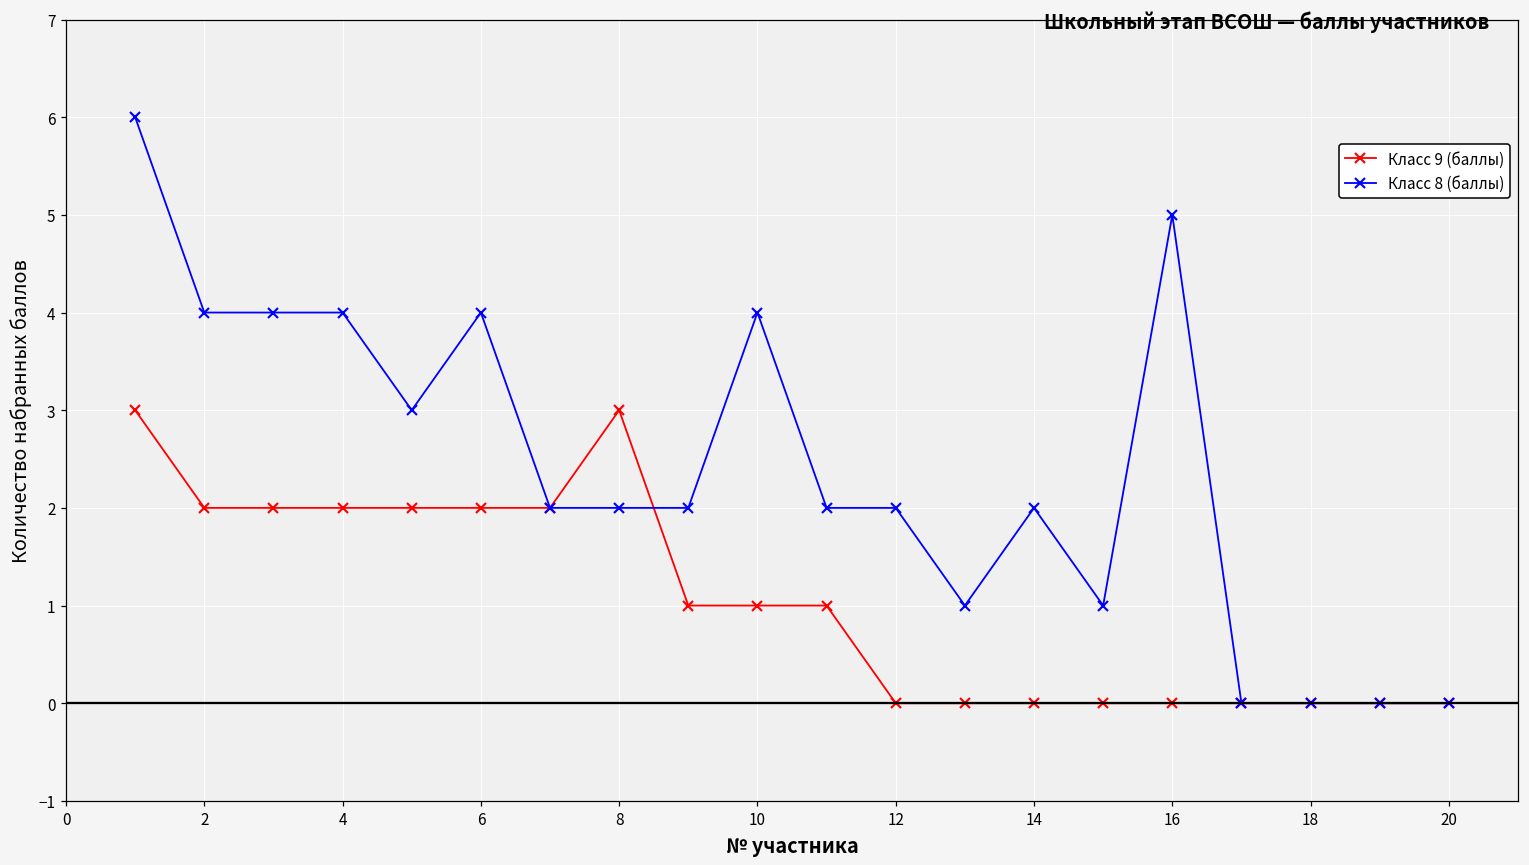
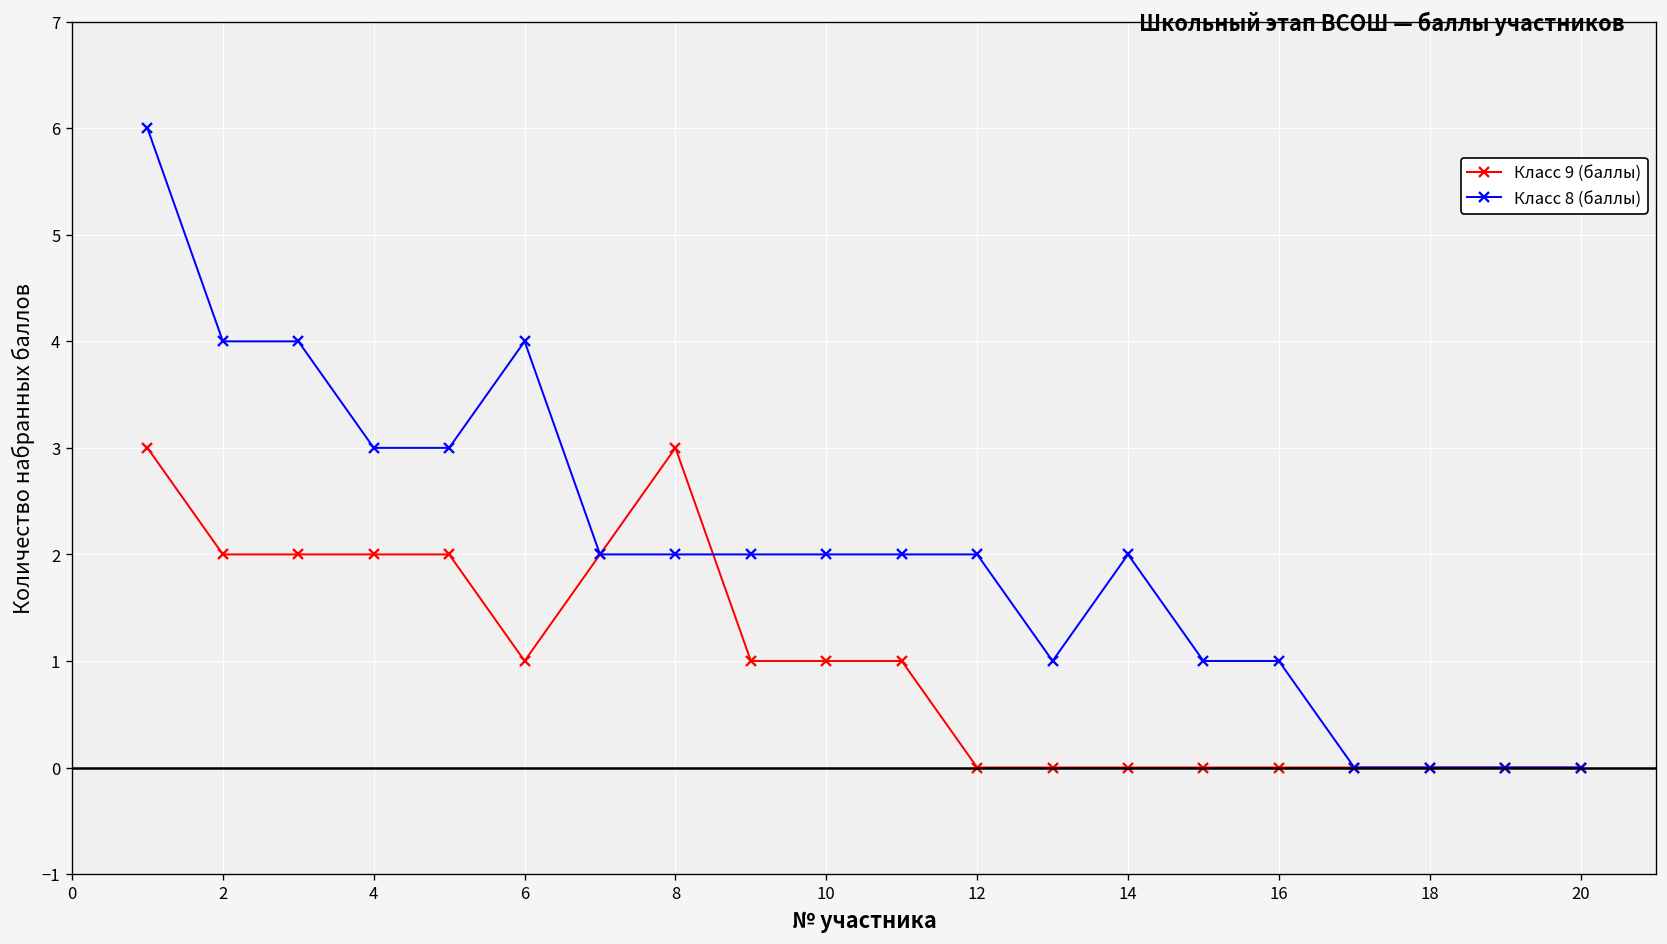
  {
    "Класс 9 (баллы)": {
      "2": 2,
      "4": 2,
-     "6": 2,
+     "6": 1,
      "8": 3,
      "10": 1,
      "12": 0,
      "14": 0,
      "16": 0
    },
    "Класс 8 (баллы)": {
      "2": 4,
-     "4": 4,
+     "4": 3,
      "6": 4,
      "8": 2,
-     "10": 4,
+     "10": 2,
      "12": 2,
      "14": 2,
-     "16": 5
+     "16": 1
    }
  }
